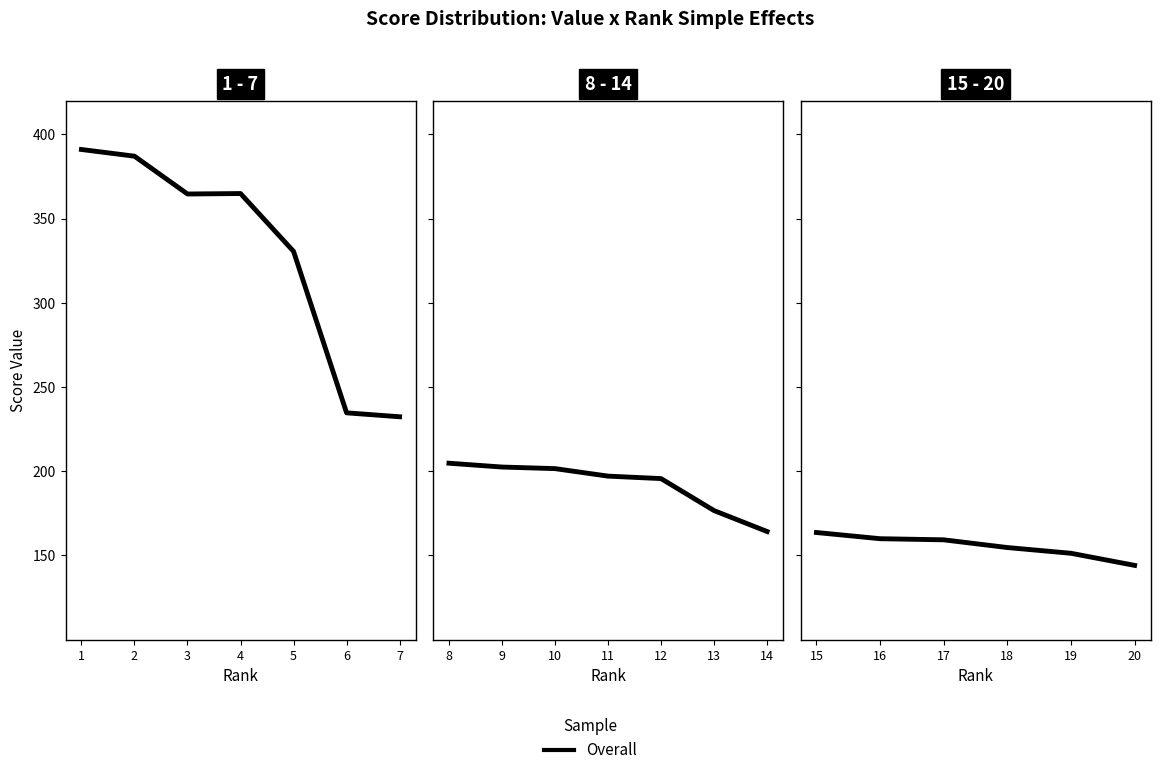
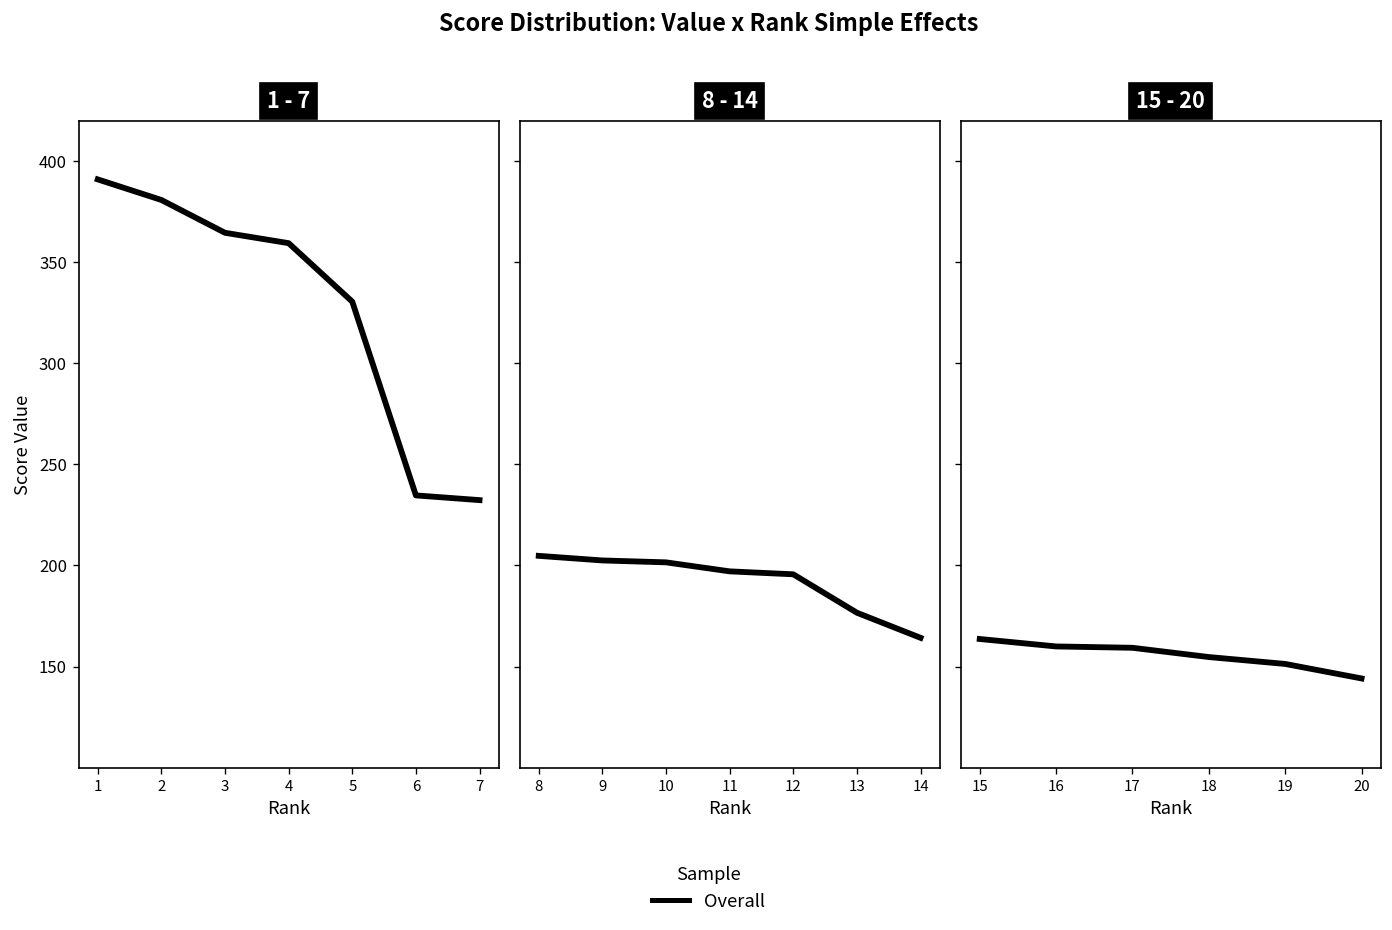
  {
    "1 - 7": {
      "1": 391,
-     "2": 387,
+     "2": 381,
      "3": 365,
-     "4": 365,
+     "4": 359,
      "5": 331,
      "6": 235,
      "7": 232
    }
  }
